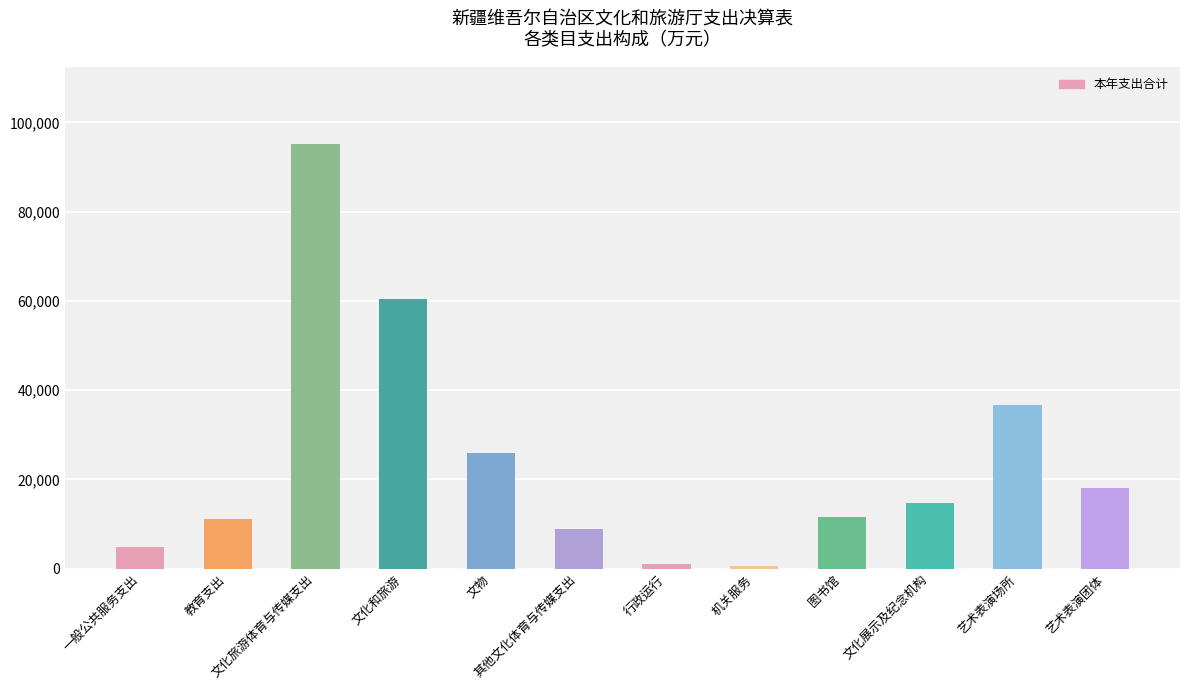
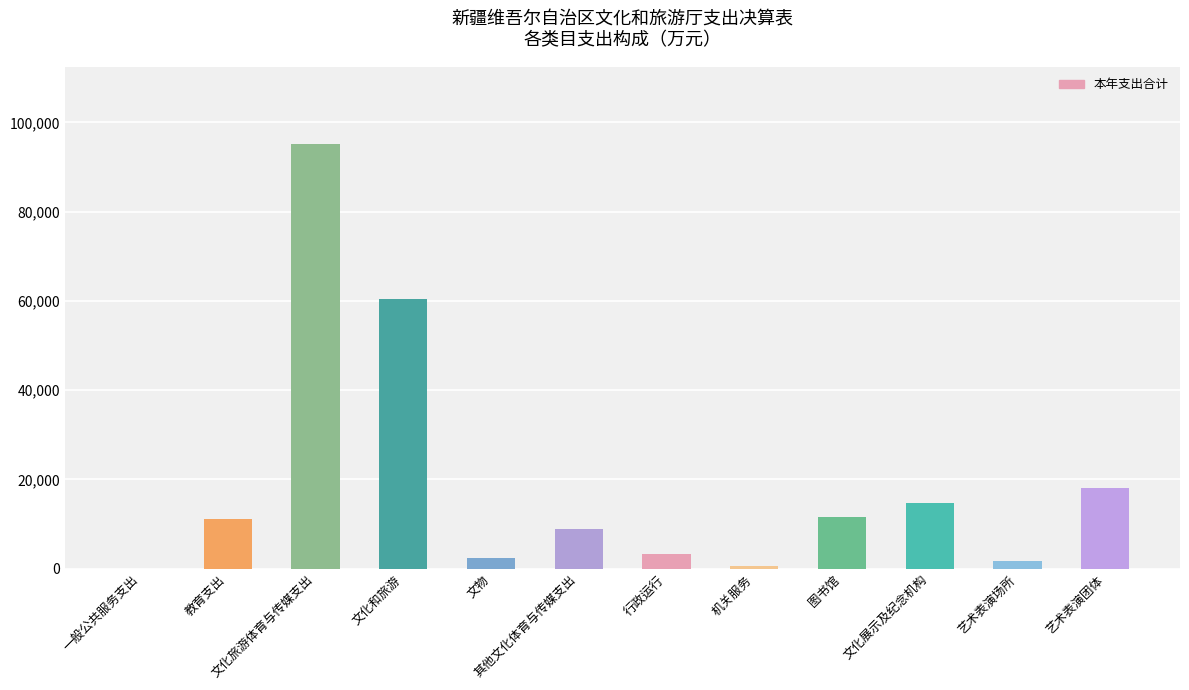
  {
-   "一般公共服务支出": "5,000",
+   "一般公共服务支出": "0",
    "教育支出": "11,000",
    "文化旅游体育与传媒支出": "95,000",
    "文化和旅游": "60,000",
-   "文物": "26,000",
+   "文物": "2,000",
    "其他文化体育与传媒支出": "9,000",
-   "行政运行": "1,000",
+   "行政运行": "3,000",
    "机关服务": "1,000",
    "图书馆": "12,000",
    "文化展示及纪念机构": "15,000",
-   "艺术表演场所": "37,000",
+   "艺术表演场所": "2,000",
    "艺术表演团体": "18,000"
  }
